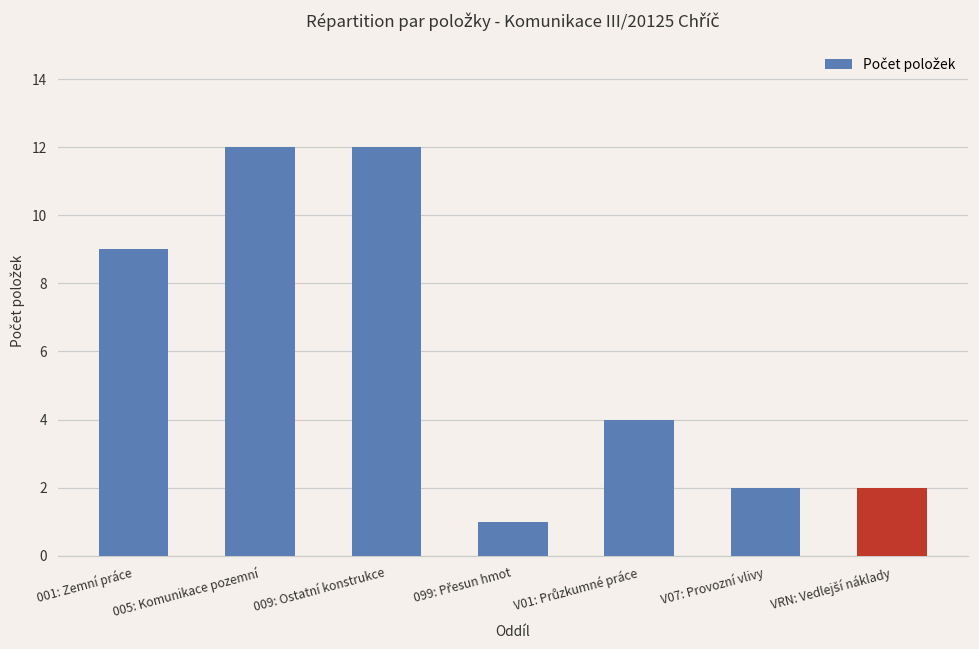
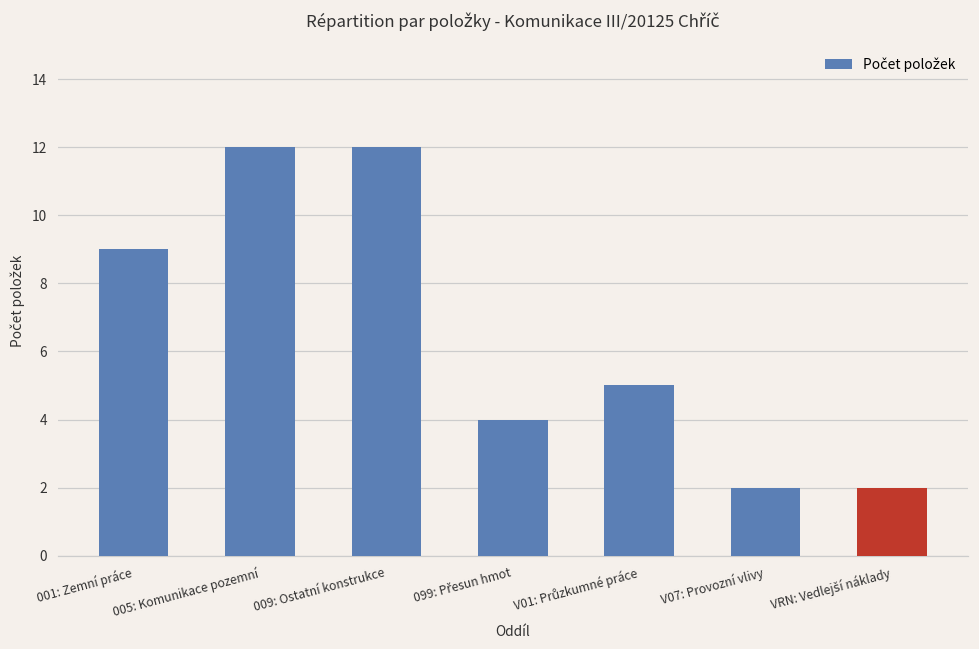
  {
    "001: Zemní práce": 9,
    "005: Komunikace pozemní": 12,
    "009: Ostatní konstrukce": 12,
-   "099: Přesun hmot": 1,
-   "V01: Průzkumné práce": 4,
+   "099: Přesun hmot": 4,
+   "V01: Průzkumné práce": 5,
    "V07: Provozní vlivy": 2,
    "VRN: Vedlejší náklady": 2
  }
